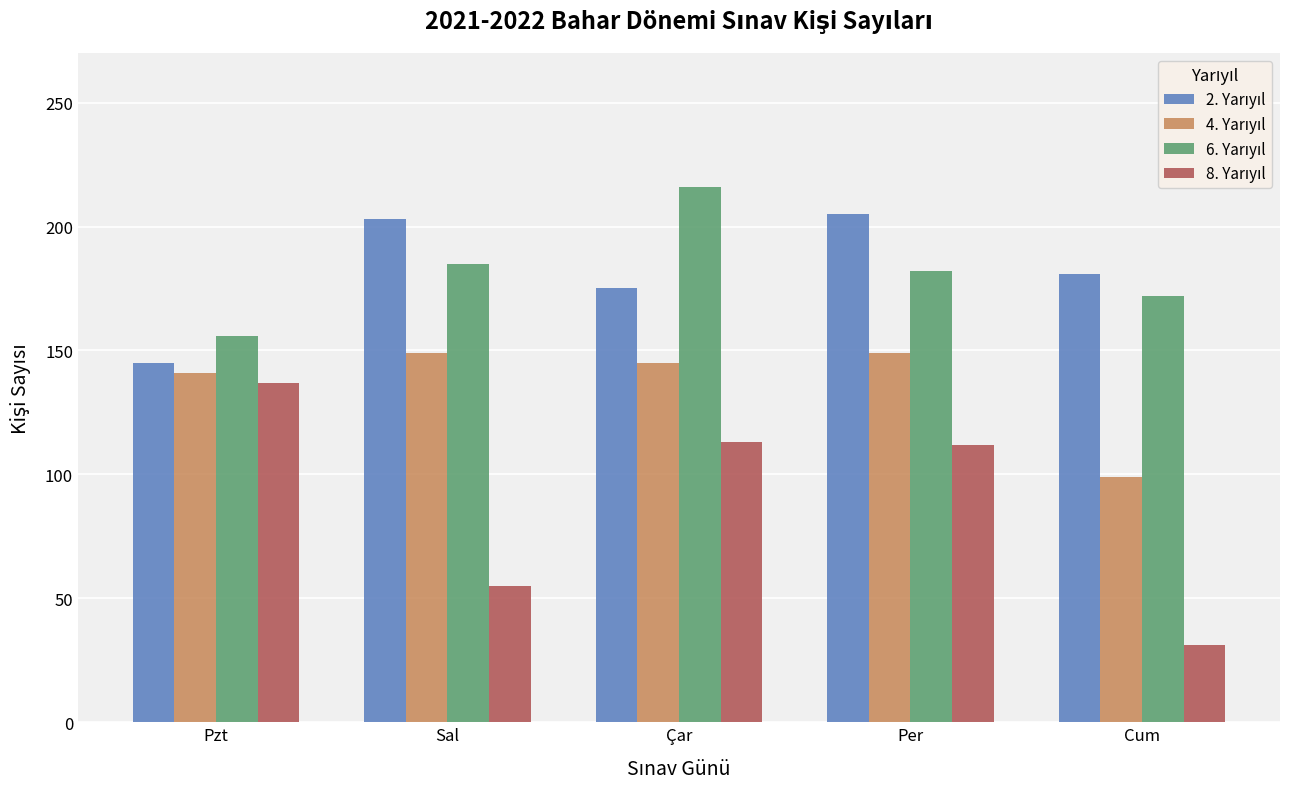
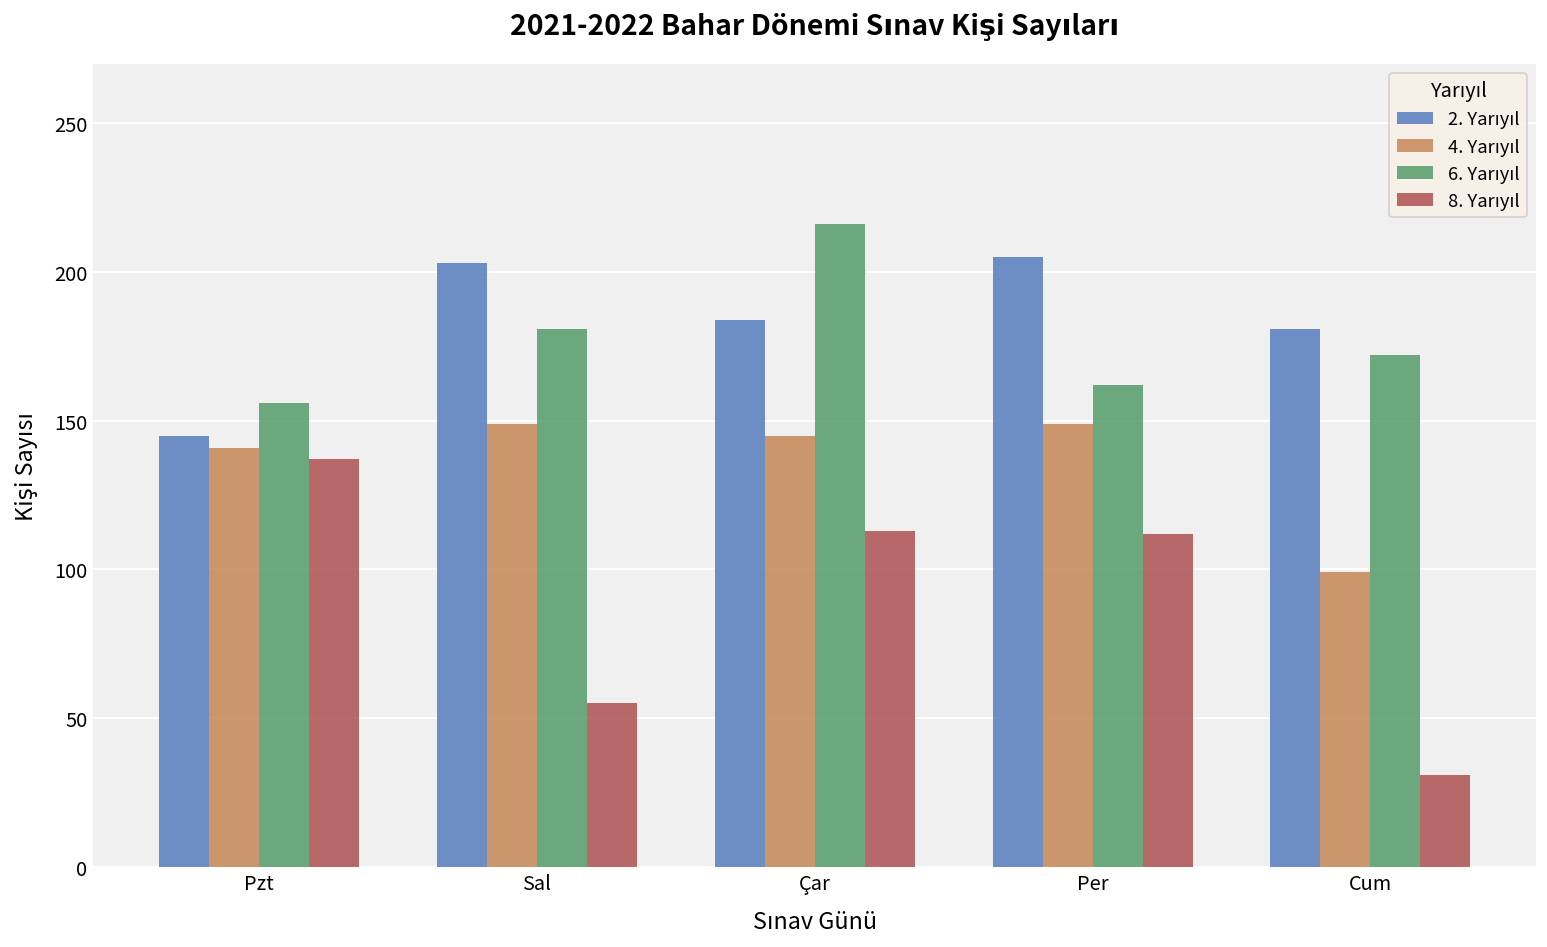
  {
    "2. Yarıyıl": {
      "Pzt": 145,
      "Sal": 203,
-     "Çar": 175,
+     "Çar": 184,
      "Per": 205,
      "Cum": 181
    },
    "6. Yarıyıl": {
      "Pzt": 156,
-     "Sal": 185,
+     "Sal": 181,
      "Çar": 216,
-     "Per": 182,
+     "Per": 162,
      "Cum": 172
    }
  }
